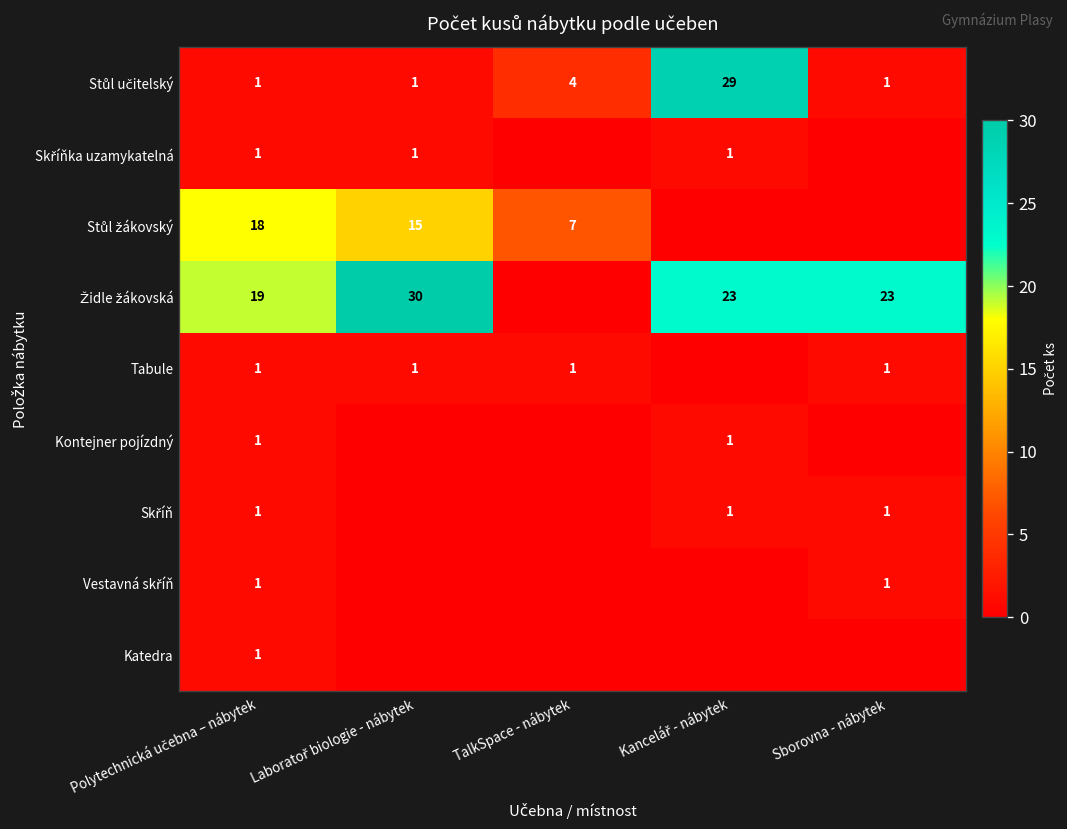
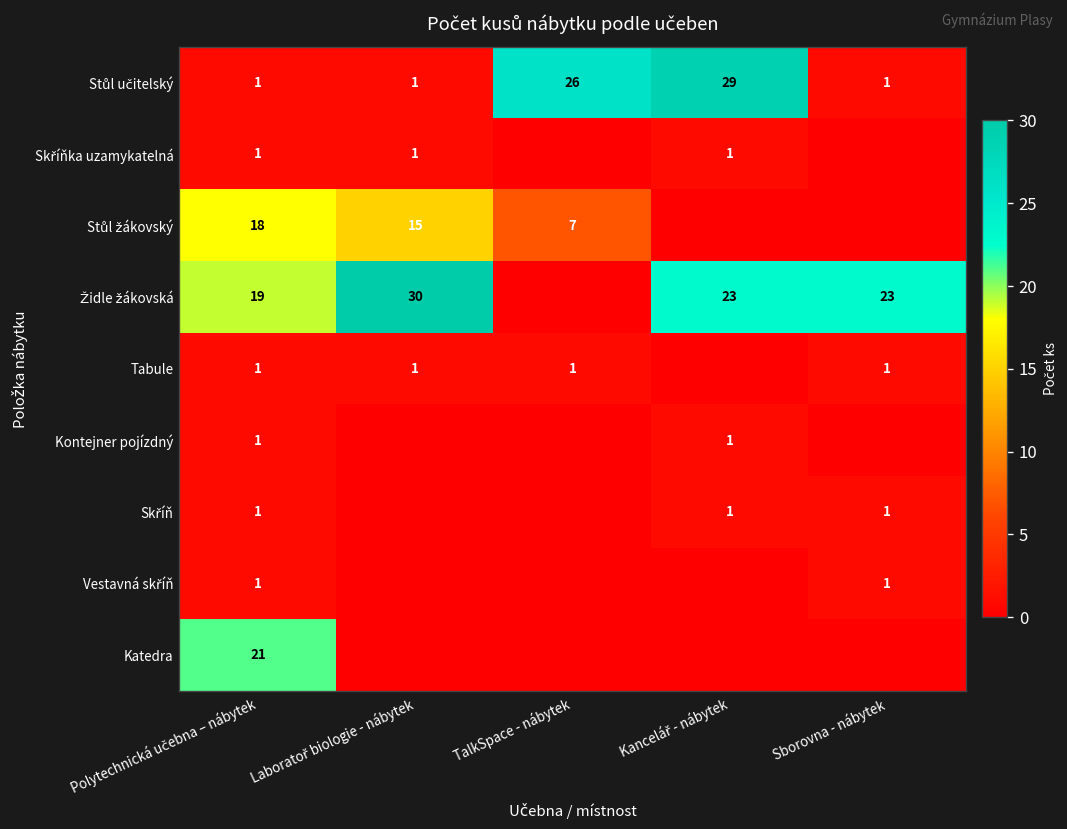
  {
    "Stůl učitelský": {
      "Polytechnická učebna – nábytek": 1,
      "Laboratoř biologie - nábytek": 1,
-     "TalkSpace - nábytek": 4,
+     "TalkSpace - nábytek": 26,
      "Kancelář - nábytek": 29,
      "Sborovna - nábytek": 1
    },
    "Skříňka uzamykatelná": {
      "Polytechnická učebna – nábytek": 1,
      "Laboratoř biologie - nábytek": 1,
      "Kancelář - nábytek": 1
    },
    "Stůl žákovský": {
      "Polytechnická učebna – nábytek": 18,
      "Laboratoř biologie - nábytek": 15,
      "TalkSpace - nábytek": 7
    },
    "Židle žákovská": {
      "Polytechnická učebna – nábytek": 19,
      "Laboratoř biologie - nábytek": 30,
      "Kancelář - nábytek": 23,
      "Sborovna - nábytek": 23
    },
    "Tabule": {
      "Polytechnická učebna – nábytek": 1,
      "Laboratoř biologie - nábytek": 1,
      "TalkSpace - nábytek": 1,
      "Sborovna - nábytek": 1
    },
    "Kontejner pojízdný": {
      "Polytechnická učebna – nábytek": 1,
      "Kancelář - nábytek": 1
    },
    "Skříň": {
      "Polytechnická učebna – nábytek": 1,
      "Kancelář - nábytek": 1,
      "Sborovna - nábytek": 1
    },
    "Vestavná skříň": {
      "Polytechnická učebna – nábytek": 1,
      "Sborovna - nábytek": 1
    },
    "Katedra": {
-     "Polytechnická učebna – nábytek": 1
+     "Polytechnická učebna – nábytek": 21
    }
  }
